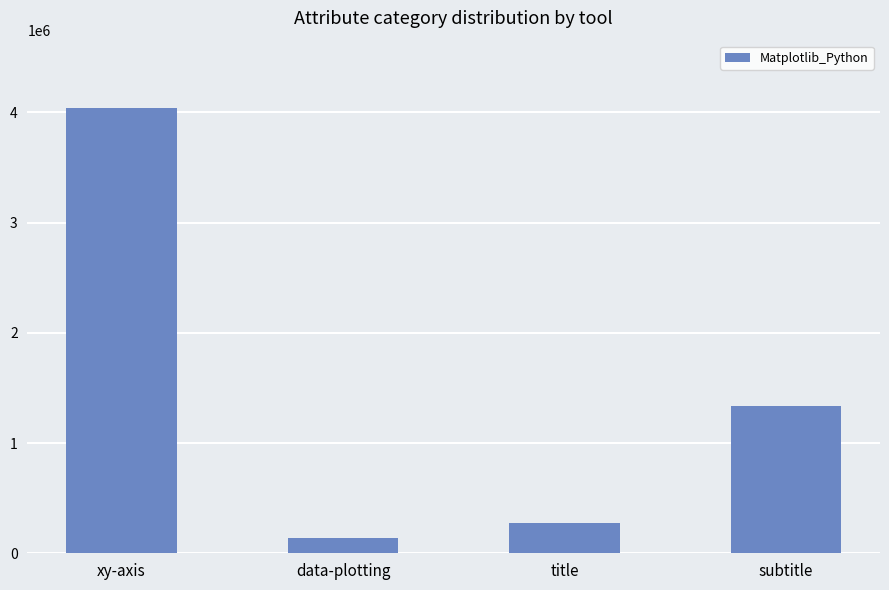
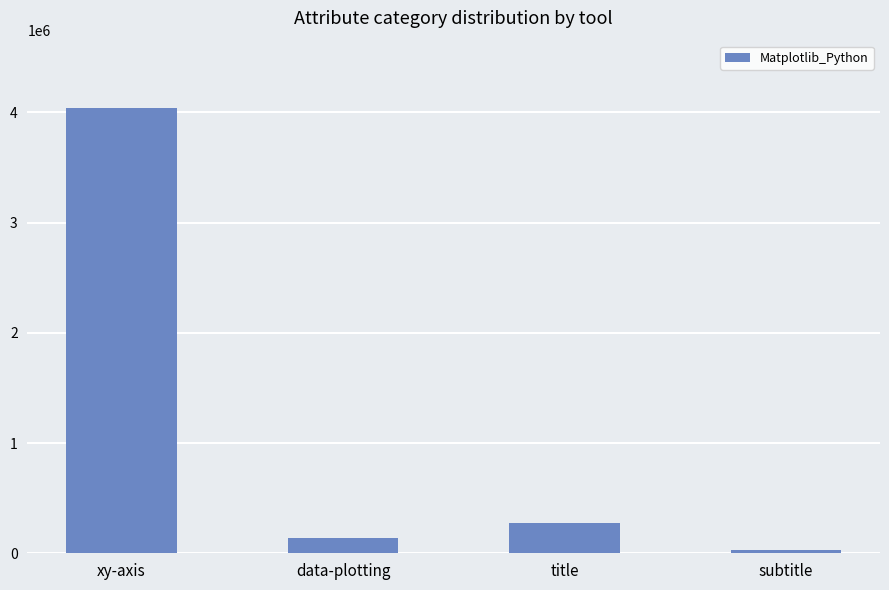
  {
    "xy-axis": 4040000,
    "data-plotting": 140000,
    "title": 280000,
-   "subtitle": 1340000
+   "subtitle": 30000
  }
